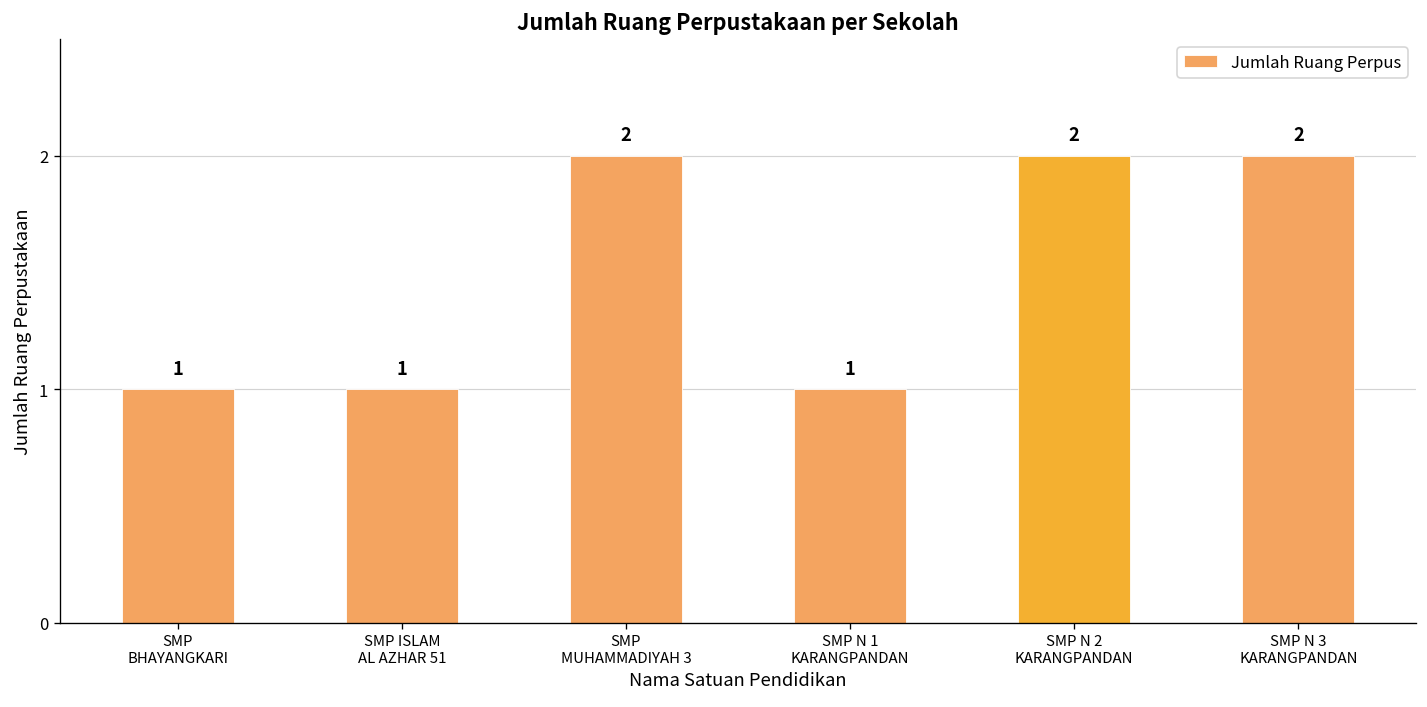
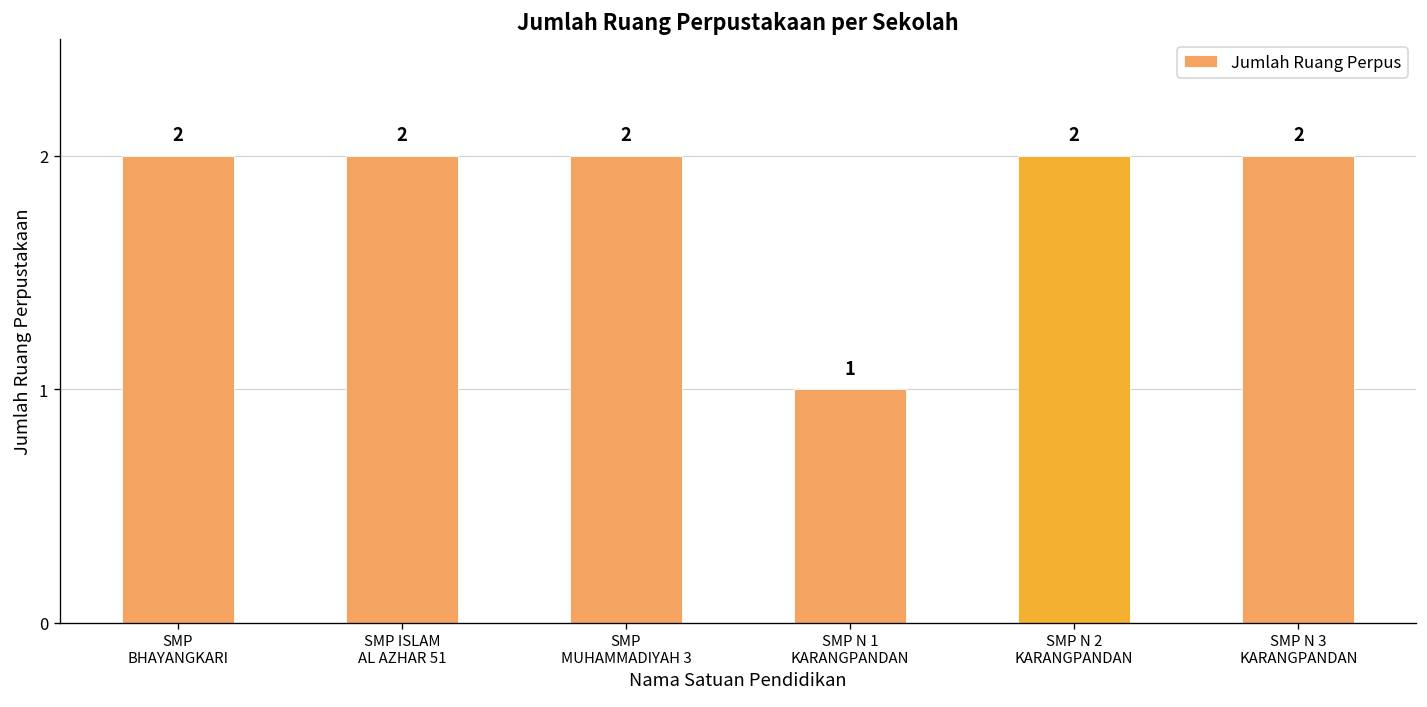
  {
-   "SMP BHAYANGKARI": 1,
-   "SMP ISLAM AL AZHAR 51": 1,
+   "SMP BHAYANGKARI": 2,
+   "SMP ISLAM AL AZHAR 51": 2,
    "SMP MUHAMMADIYAH 3": 2,
    "SMP N 1 KARANGPANDAN": 1,
    "SMP N 2 KARANGPANDAN": 2,
    "SMP N 3 KARANGPANDAN": 2
  }
